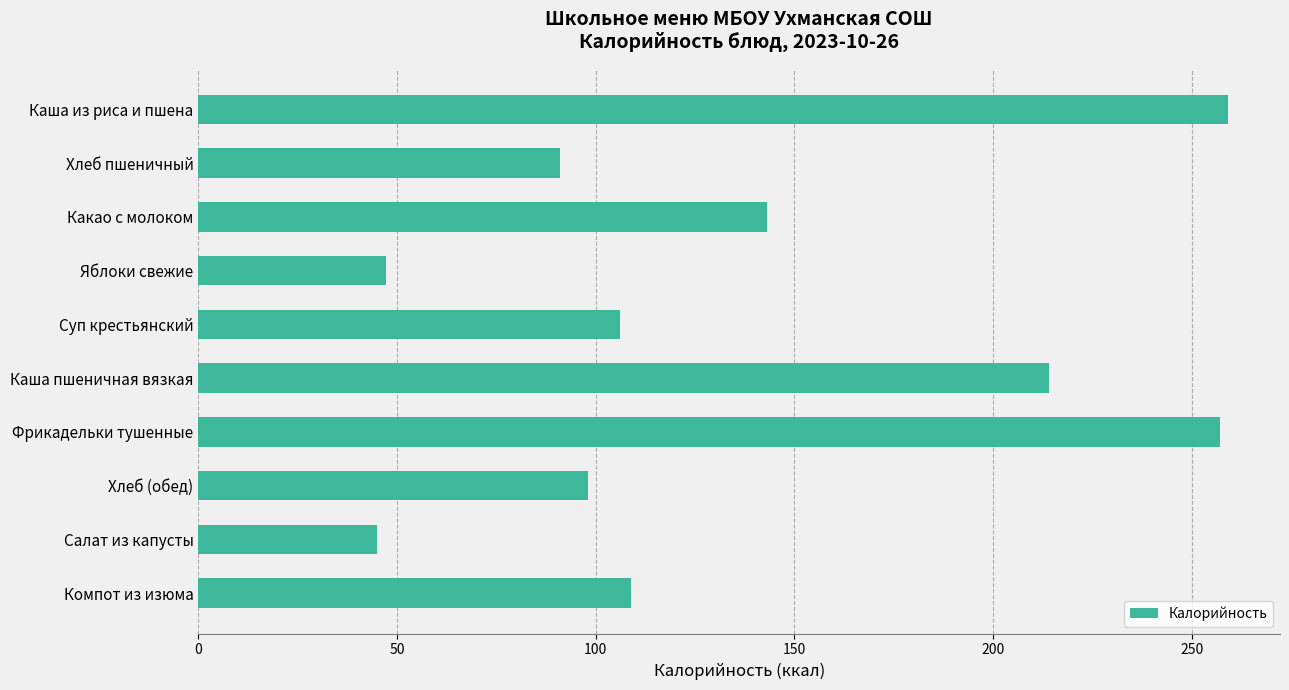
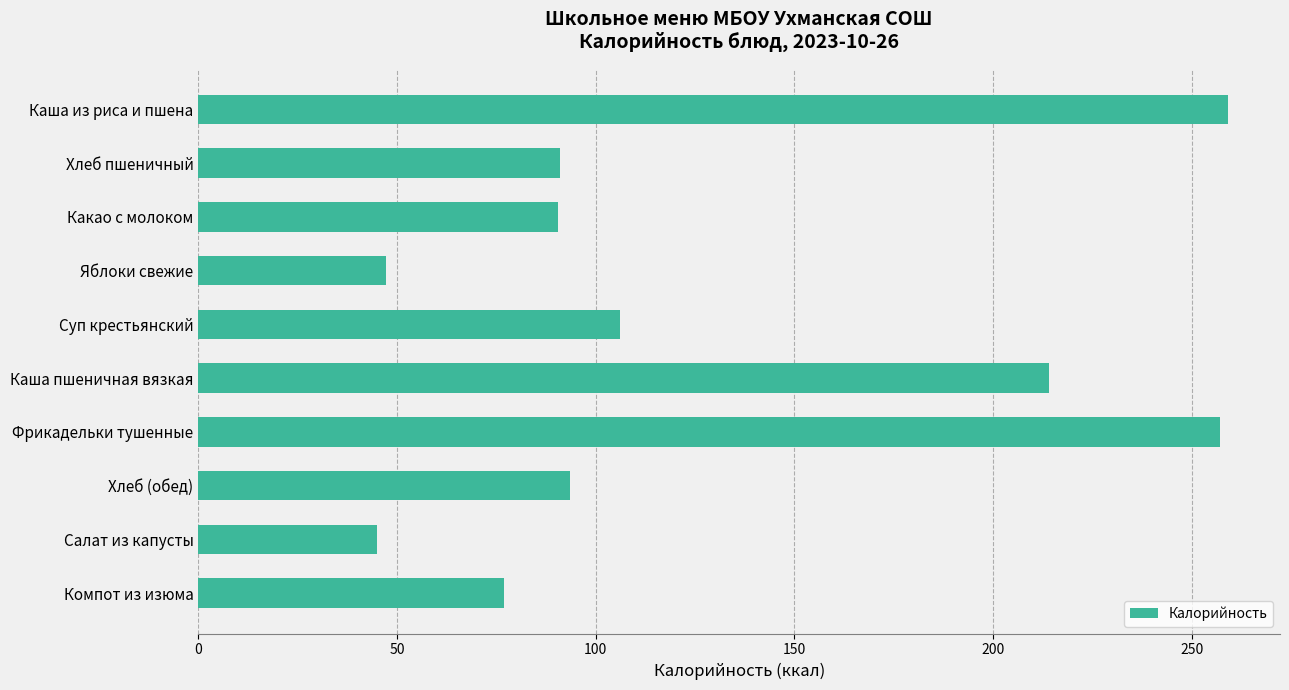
  {
    "Каша из риса и пшена": 259,
    "Хлеб пшеничный": 91,
-   "Какао с молоком": 143,
+   "Какао с молоком": 91,
    "Яблоки свежие": 47,
    "Суп крестьянский": 106,
    "Каша пшеничная вязкая": 214,
    "Фрикадельки тушенные": 257,
-   "Хлеб (обед)": 98,
+   "Хлеб (обед)": 94,
    "Салат из капусты": 45,
-   "Компот из изюма": 109
+   "Компот из изюма": 77
  }
